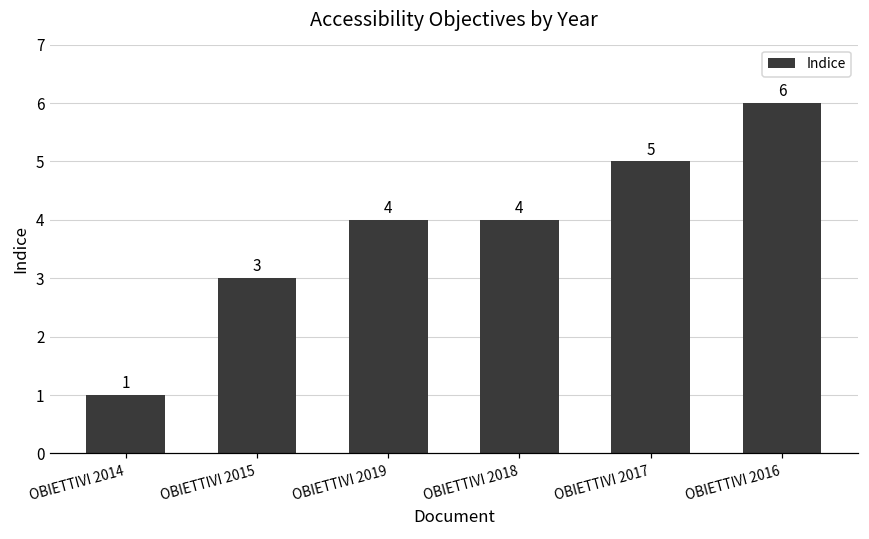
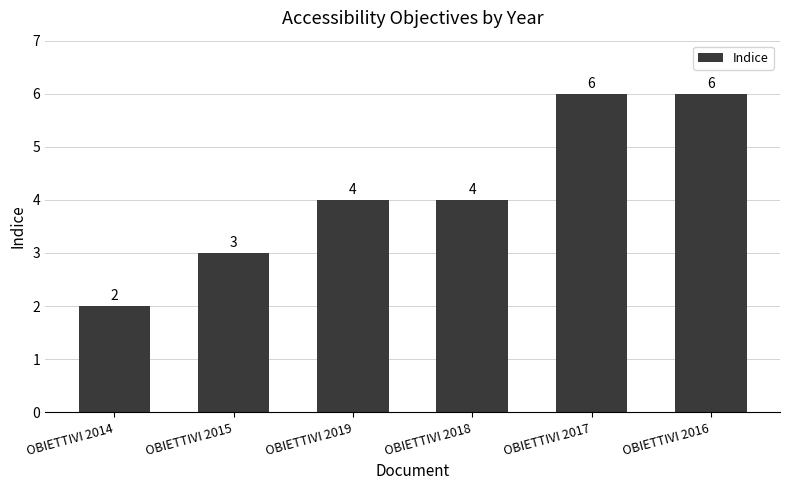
  {
-   "OBIETTIVI 2014": 1,
+   "OBIETTIVI 2014": 2,
    "OBIETTIVI 2015": 3,
    "OBIETTIVI 2019": 4,
    "OBIETTIVI 2018": 4,
-   "OBIETTIVI 2017": 5,
+   "OBIETTIVI 2017": 6,
    "OBIETTIVI 2016": 6
  }
